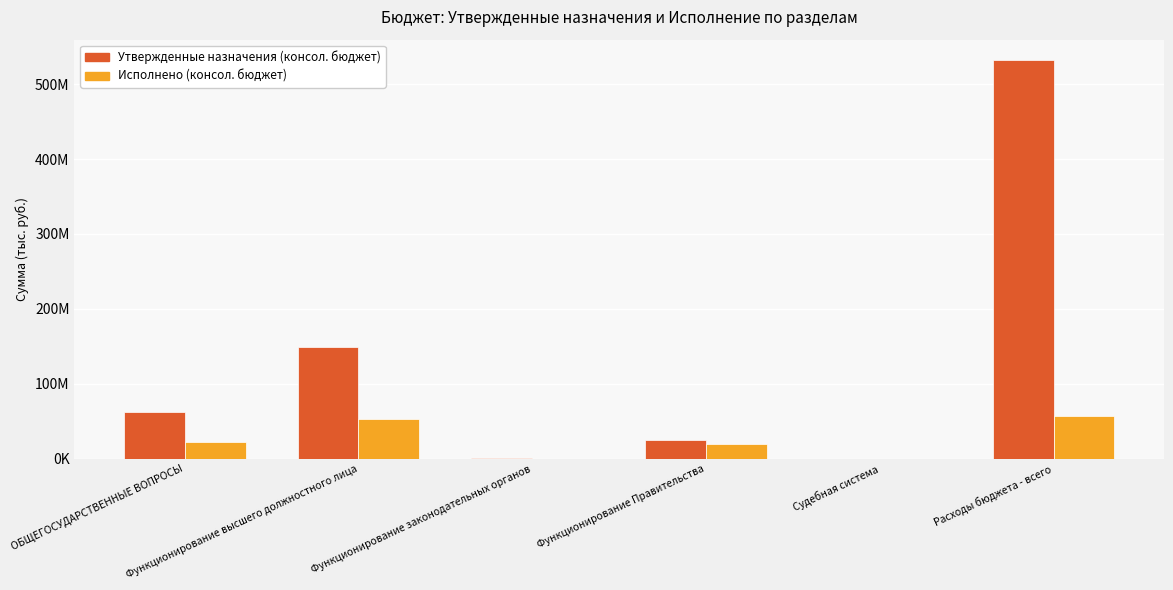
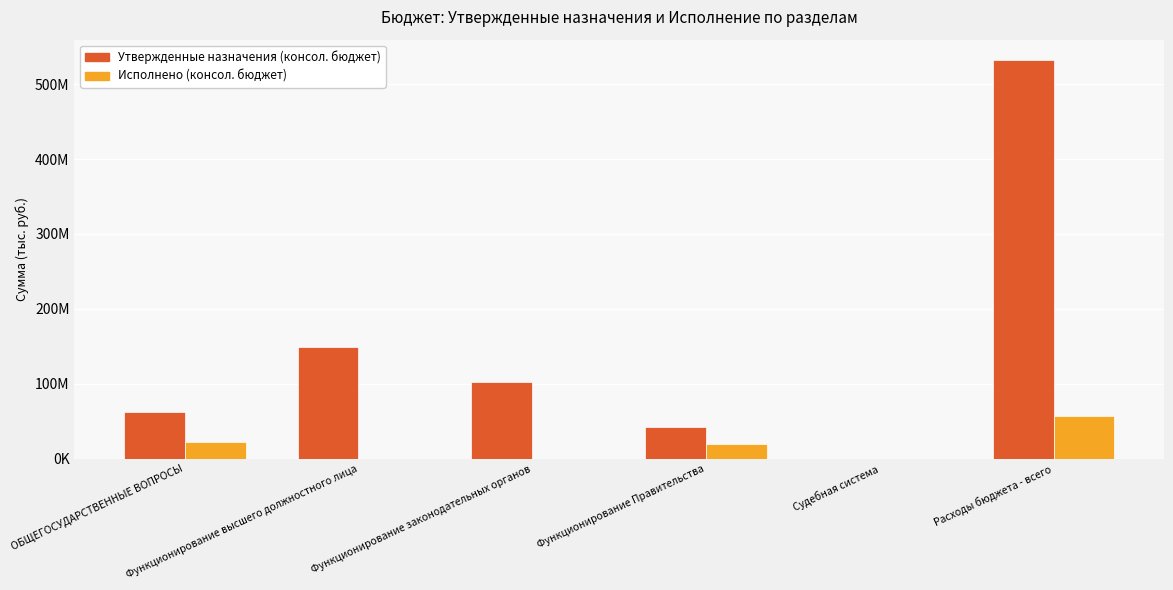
  {
    "Утвержденные назначения (консол. бюджет)": {
      "ОБЩЕГОСУДАРСТВЕННЫЕ ВОПРОСЫ": 60000000,
      "Функционирование высшего должностного лица": 150000000,
-     "Функционирование законодательных органов": 0,
-     "Функционирование Правительства": 30000000,
+     "Функционирование законодательных органов": 100000000,
+     "Функционирование Правительства": 40000000,
      "Расходы бюджета - всего": 530000000
    },
    "Исполнено (консол. бюджет)": {
      "ОБЩЕГОСУДАРСТВЕННЫЕ ВОПРОСЫ": 20000000,
-     "Функционирование высшего должностного лица": 50000000,
+     "Функционирование высшего должностного лица": 0,
      "Функционирование Правительства": 20000000,
      "Расходы бюджета - всего": 60000000
    }
  }
